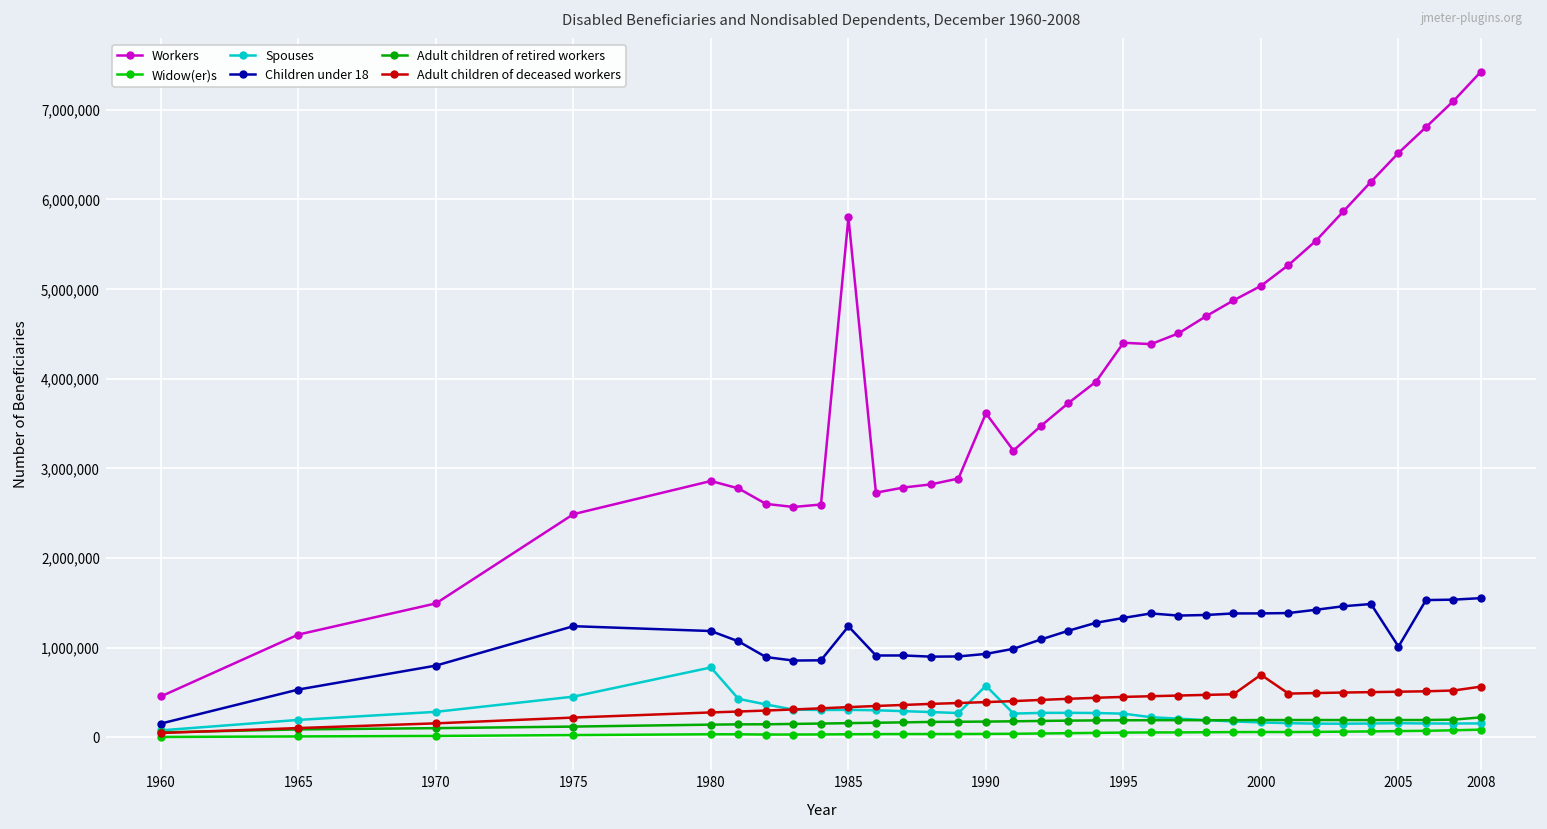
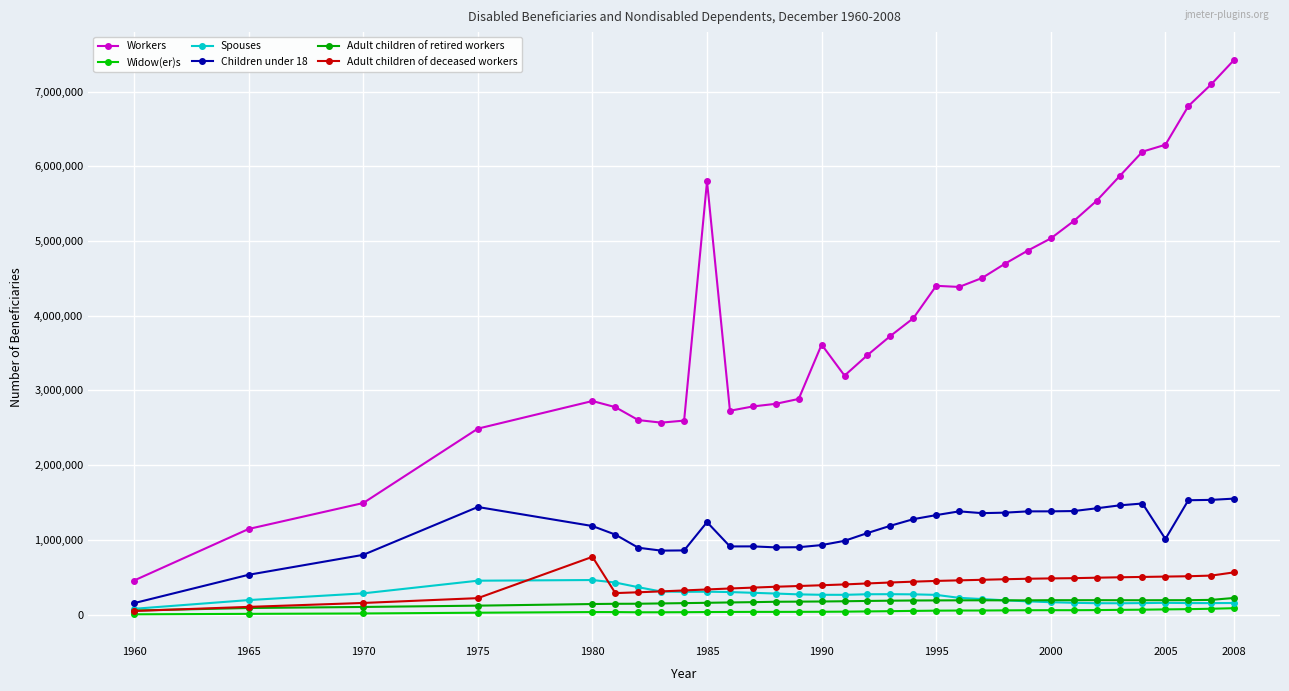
  {
    "Workers": {
      "1960": "500,000",
      "1965": "1,100,000",
      "1970": "1,500,000",
      "1975": "2,500,000",
      "1980": "2,900,000",
      "1985": "5,800,000",
      "1990": "3,600,000",
      "1995": "4,400,000",
      "2000": "5,000,000",
-     "2005": "6,500,000",
+     "2005": "6,300,000",
      "2008": "7,400,000"
    },
    "Spouses": {
      "1965": "200,000",
      "1970": "300,000",
      "1975": "500,000",
-     "1980": "800,000",
-     "1990": "600,000",
+     "1980": "500,000",
+     "1990": "300,000",
      "1995": "300,000",
      "2005": "200,000",
      "2008": "200,000"
    },
    "Children under 18": {
      "1960": "200,000",
      "1965": "500,000",
      "1970": "800,000",
-     "1975": "1,200,000",
+     "1975": "1,400,000",
      "1980": "1,200,000",
      "1985": "1,200,000",
      "1990": "900,000",
      "1995": "1,300,000",
      "2000": "1,400,000",
      "2005": "1,000,000",
      "2008": "1,600,000"
    },
    "Adult children of deceased workers": {
      "1970": "200,000",
      "1975": "200,000",
-     "1980": "300,000",
+     "1980": "800,000",
      "1990": "400,000",
      "1995": "400,000",
-     "2000": "700,000",
+     "2000": "500,000",
      "2005": "500,000",
      "2008": "600,000"
    }
  }
